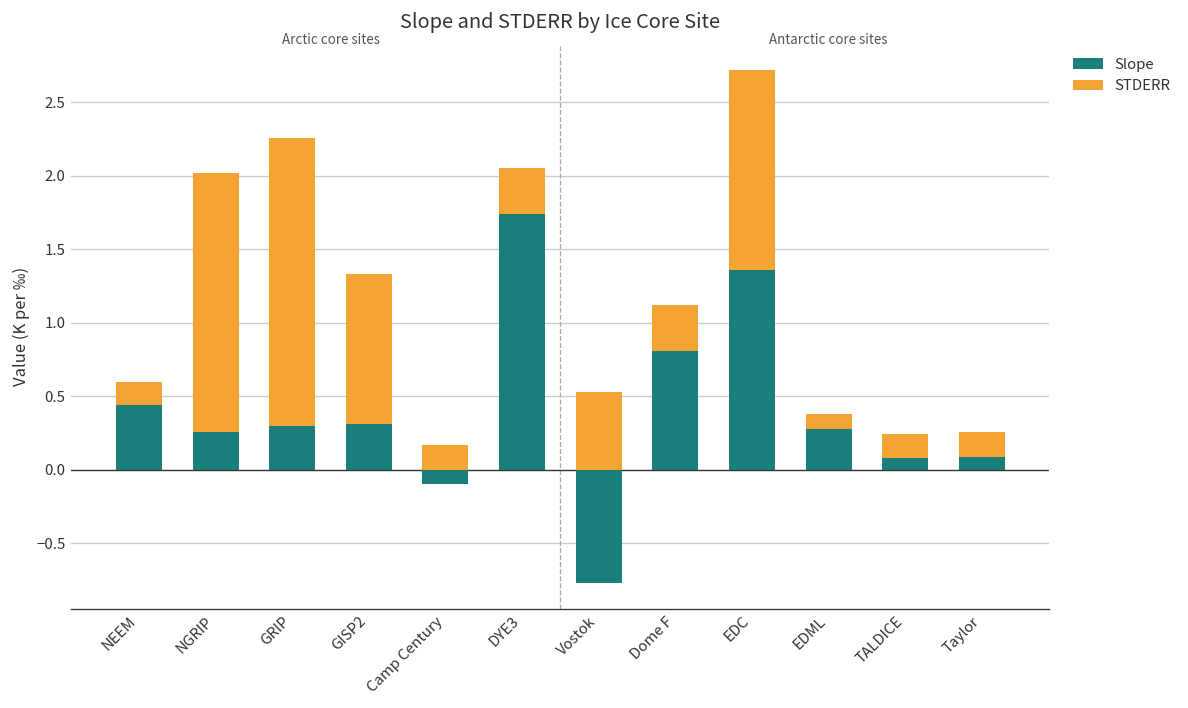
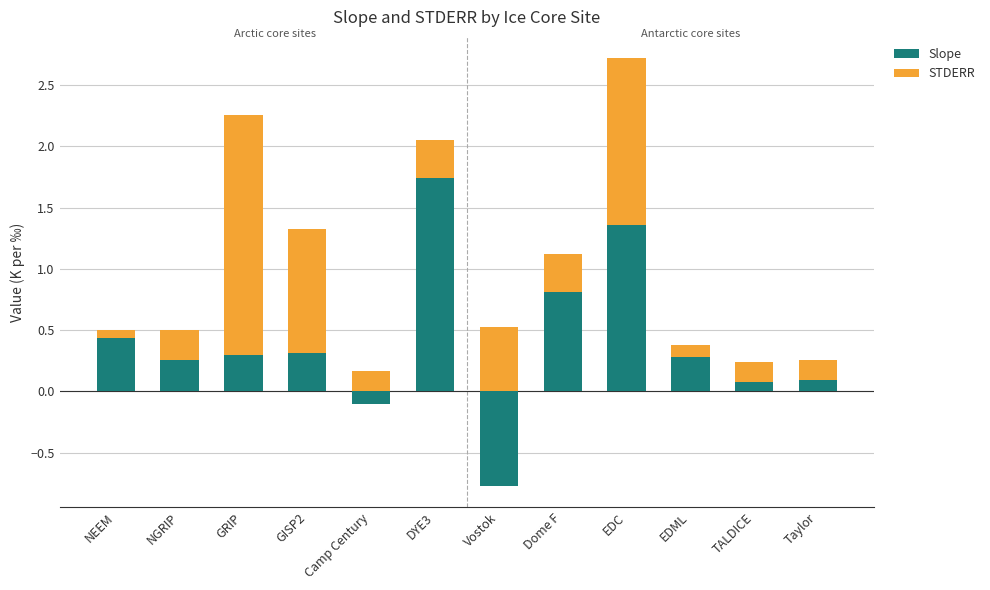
  {
    "STDERR": {
-     "NEEM": 0.16,
-     "NGRIP": 1.76,
+     "NEEM": 0.06,
+     "NGRIP": 0.24,
      "GRIP": 1.96,
      "GISP2": 1.02,
      "Camp Century": 0.17,
      "DYE3": 0.31,
      "Vostok": 0.53,
      "Dome F": 0.31,
      "EDC": 1.36,
      "EDML": 0.10,
      "TALDICE": 0.16,
      "Taylor": 0.17
    }
  }
